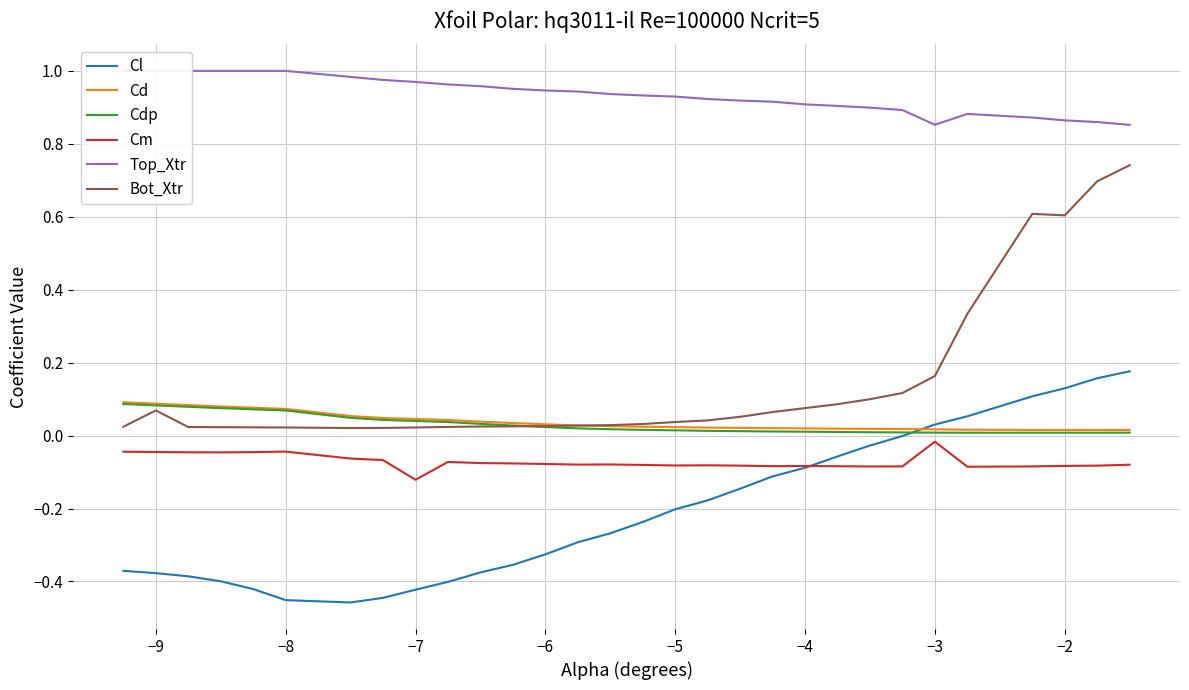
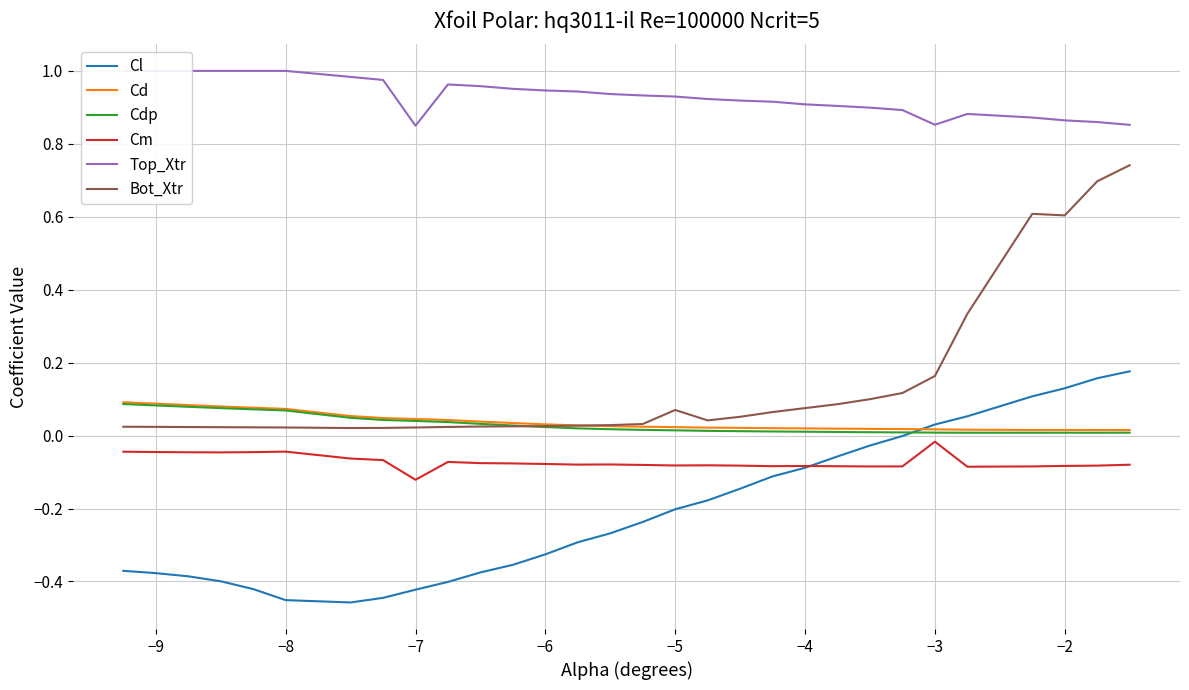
  {
    "Cl": {
      "−9": -0.38,
      "−8": -0.45,
      "−7": -0.42,
      "−6": -0.33,
      "−5": -0.20,
      "−3": 0.03,
      "−2": 0.13
    },
    "Cd": {
      "−5": 0.02,
      "−4": 0.02,
      "−3": 0.02,
      "−2": 0.02
    },
    "Cdp": {
      "−5": 0.01,
      "−4": 0.01,
      "−3": 0.01,
      "−2": 0.01
    },
    "Cm": {
      "−9": -0.05,
      "−8": -0.04,
      "−7": -0.12,
      "−6": -0.08,
      "−5": -0.08,
      "−3": -0.02,
      "−2": -0.08
    },
    "Top_Xtr": {
      "−8": 1.00,
-     "−7": 0.97,
+     "−7": 0.85,
      "−6": 0.95,
      "−5": 0.93,
      "−4": 0.91,
      "−3": 0.85,
      "−2": 0.86
    },
    "Bot_Xtr": {
-     "−9": 0.07,
+     "−9": 0.02,
      "−8": 0.02,
      "−7": 0.02,
-     "−5": 0.04,
+     "−5": 0.07,
      "−4": 0.08,
      "−3": 0.16,
      "−2": 0.60
    }
  }
